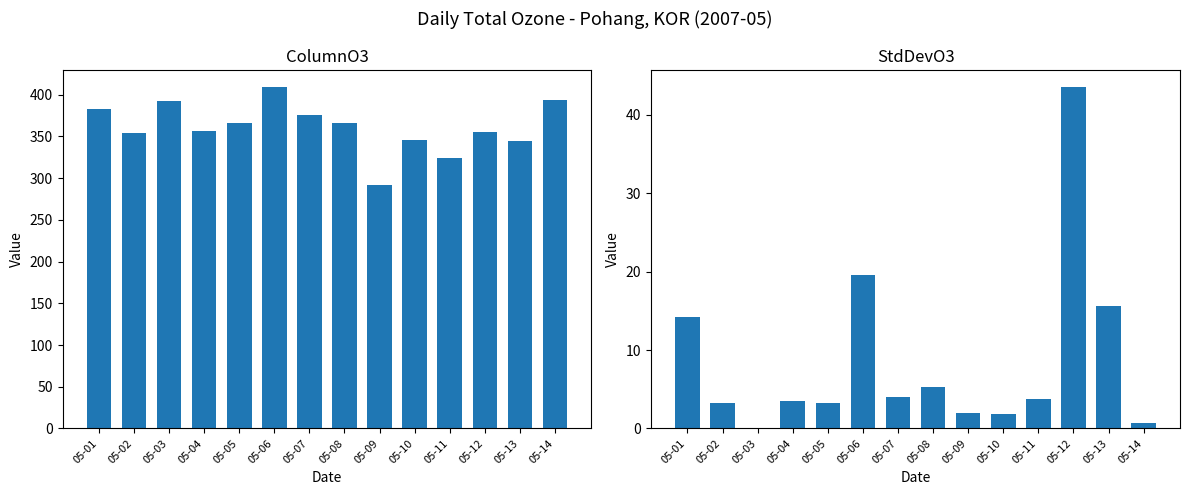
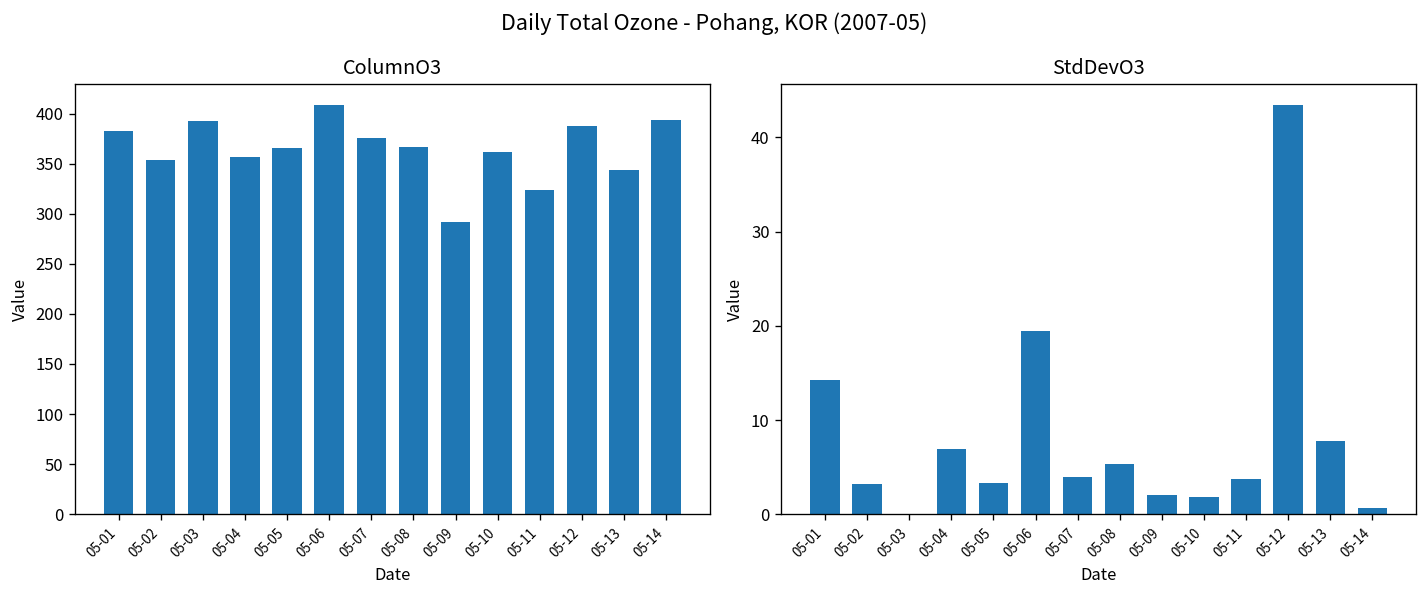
  {
    "ColumnO3": {
      "05-01": 380,
      "05-02": 350,
      "05-03": 390,
      "05-04": 360,
      "05-05": 370,
      "05-06": 410,
      "05-07": 380,
      "05-08": 370,
      "05-09": 290,
-     "05-10": 350,
+     "05-10": 360,
      "05-11": 320,
-     "05-12": 360,
+     "05-12": 390,
      "05-13": 340,
      "05-14": 390
    },
    "StdDevO3": {
      "05-01": 14,
      "05-02": 3,
      "05-03": 0,
-     "05-04": 4,
+     "05-04": 7,
      "05-05": 3,
      "05-06": 20,
      "05-07": 4,
      "05-08": 5,
      "05-09": 2,
      "05-10": 2,
      "05-11": 4,
      "05-12": 44,
-     "05-13": 16,
+     "05-13": 8,
      "05-14": 1
    }
  }
